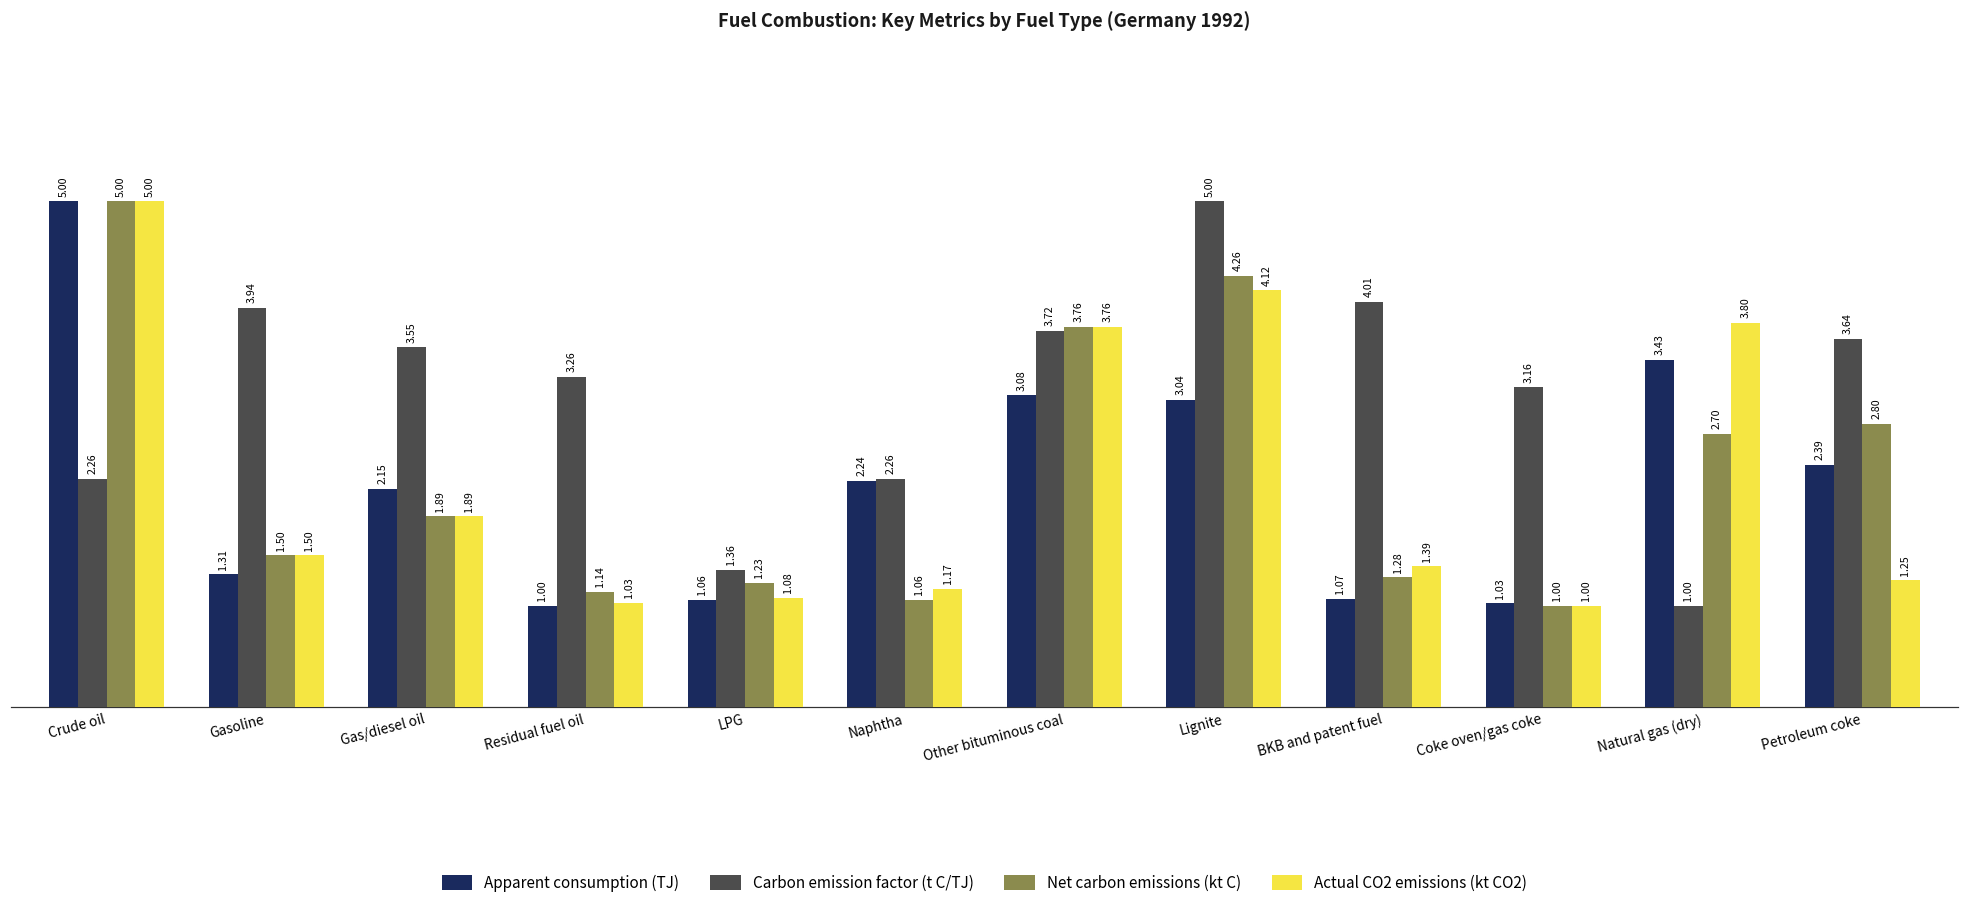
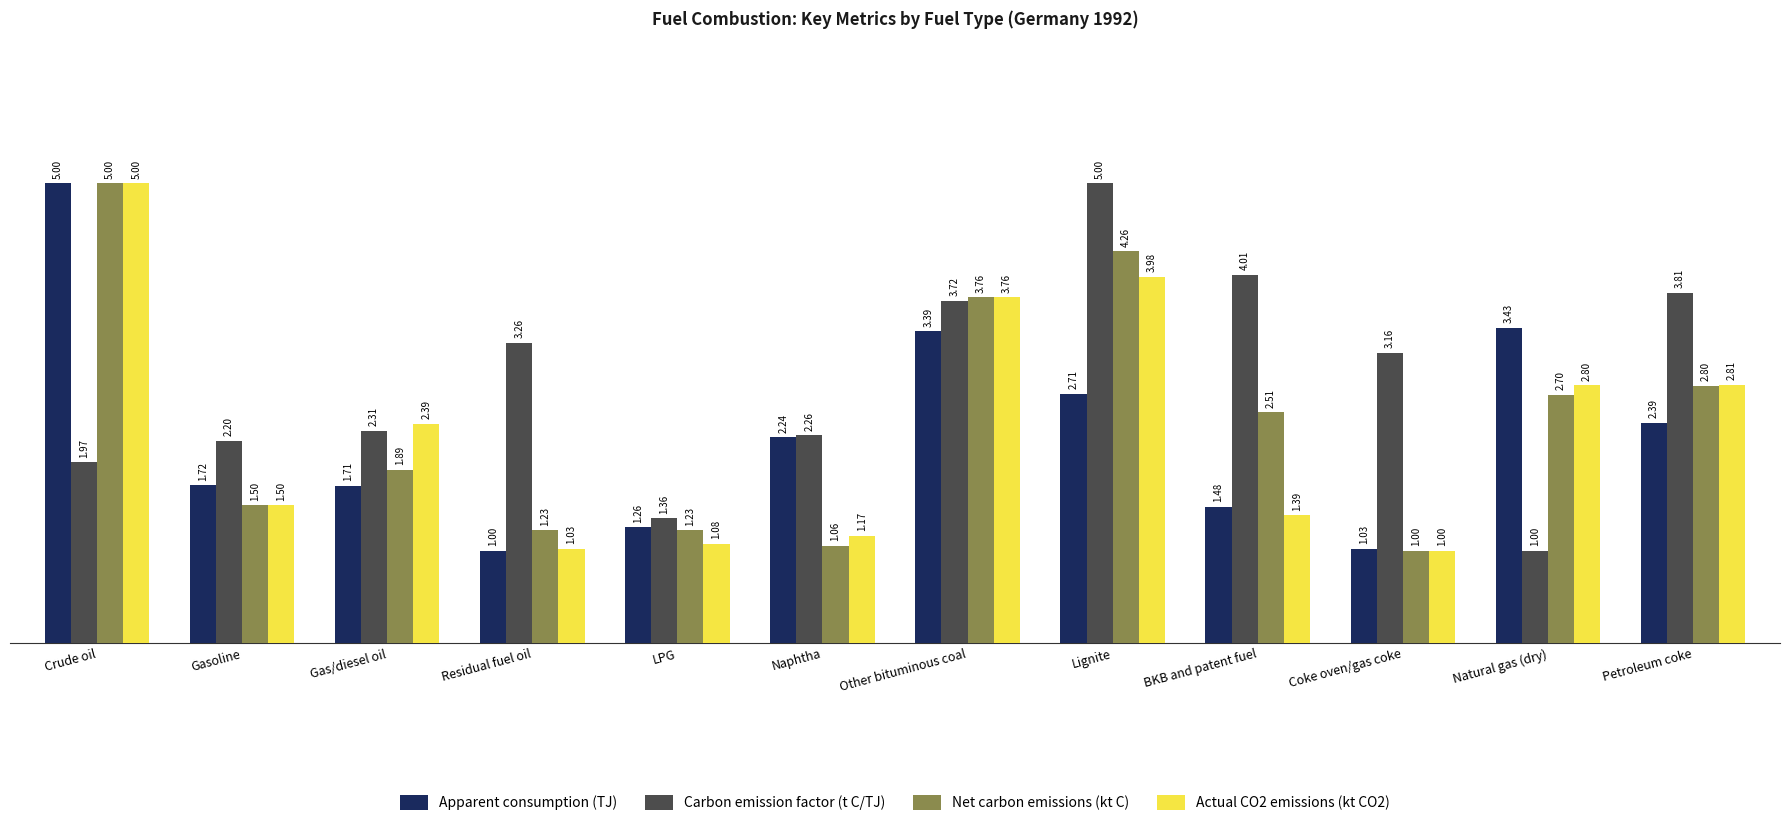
  {
    "Apparent consumption (TJ)": {
      "Crude oil": 5.00,
-     "Gasoline": 1.31,
-     "Gas/diesel oil": 2.15,
+     "Gasoline": 1.72,
+     "Gas/diesel oil": 1.71,
      "Residual fuel oil": 1.00,
-     "LPG": 1.06,
+     "LPG": 1.26,
      "Naphtha": 2.24,
-     "Other bituminous coal": 3.08,
-     "Lignite": 3.04,
-     "BKB and patent fuel": 1.07,
+     "Other bituminous coal": 3.39,
+     "Lignite": 2.71,
+     "BKB and patent fuel": 1.48,
      "Coke oven/gas coke": 1.03,
      "Natural gas (dry)": 3.43,
      "Petroleum coke": 2.39
    },
    "Carbon emission factor (t C/TJ)": {
-     "Crude oil": 2.26,
-     "Gasoline": 3.94,
-     "Gas/diesel oil": 3.55,
+     "Crude oil": 1.97,
+     "Gasoline": 2.20,
+     "Gas/diesel oil": 2.31,
      "Residual fuel oil": 3.26,
      "LPG": 1.36,
      "Naphtha": 2.26,
      "Other bituminous coal": 3.72,
      "Lignite": 5.00,
      "BKB and patent fuel": 4.01,
      "Coke oven/gas coke": 3.16,
      "Natural gas (dry)": 1.00,
-     "Petroleum coke": 3.64
+     "Petroleum coke": 3.81
    },
    "Net carbon emissions (kt C)": {
      "Crude oil": 5.00,
      "Gasoline": 1.50,
      "Gas/diesel oil": 1.89,
-     "Residual fuel oil": 1.14,
+     "Residual fuel oil": 1.23,
      "LPG": 1.23,
      "Naphtha": 1.06,
      "Other bituminous coal": 3.76,
      "Lignite": 4.26,
-     "BKB and patent fuel": 1.28,
+     "BKB and patent fuel": 2.51,
      "Coke oven/gas coke": 1.00,
      "Natural gas (dry)": 2.70,
      "Petroleum coke": 2.80
    },
    "Actual CO2 emissions (kt CO2)": {
      "Crude oil": 5.00,
      "Gasoline": 1.50,
-     "Gas/diesel oil": 1.89,
+     "Gas/diesel oil": 2.39,
      "Residual fuel oil": 1.03,
      "LPG": 1.08,
      "Naphtha": 1.17,
      "Other bituminous coal": 3.76,
-     "Lignite": 4.12,
+     "Lignite": 3.98,
      "BKB and patent fuel": 1.39,
      "Coke oven/gas coke": 1.00,
-     "Natural gas (dry)": 3.80,
-     "Petroleum coke": 1.25
+     "Natural gas (dry)": 2.80,
+     "Petroleum coke": 2.81
    }
  }
